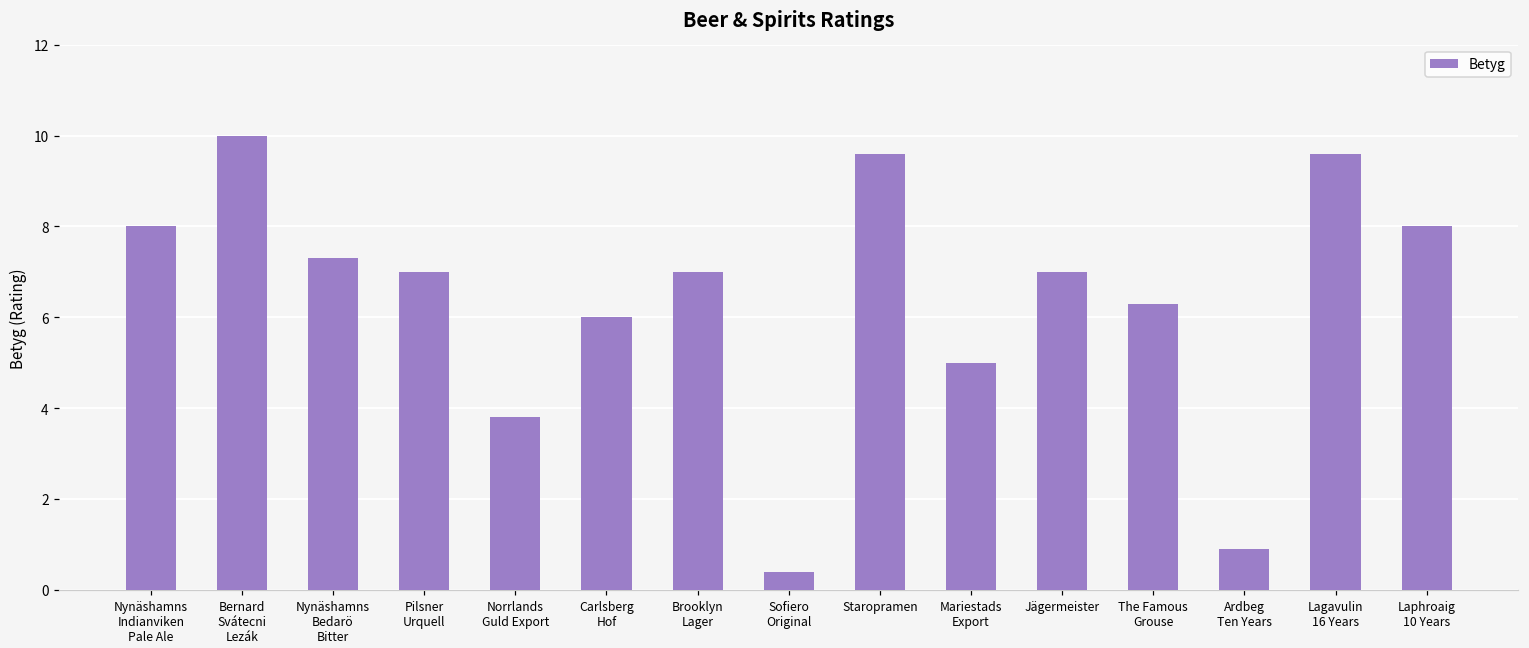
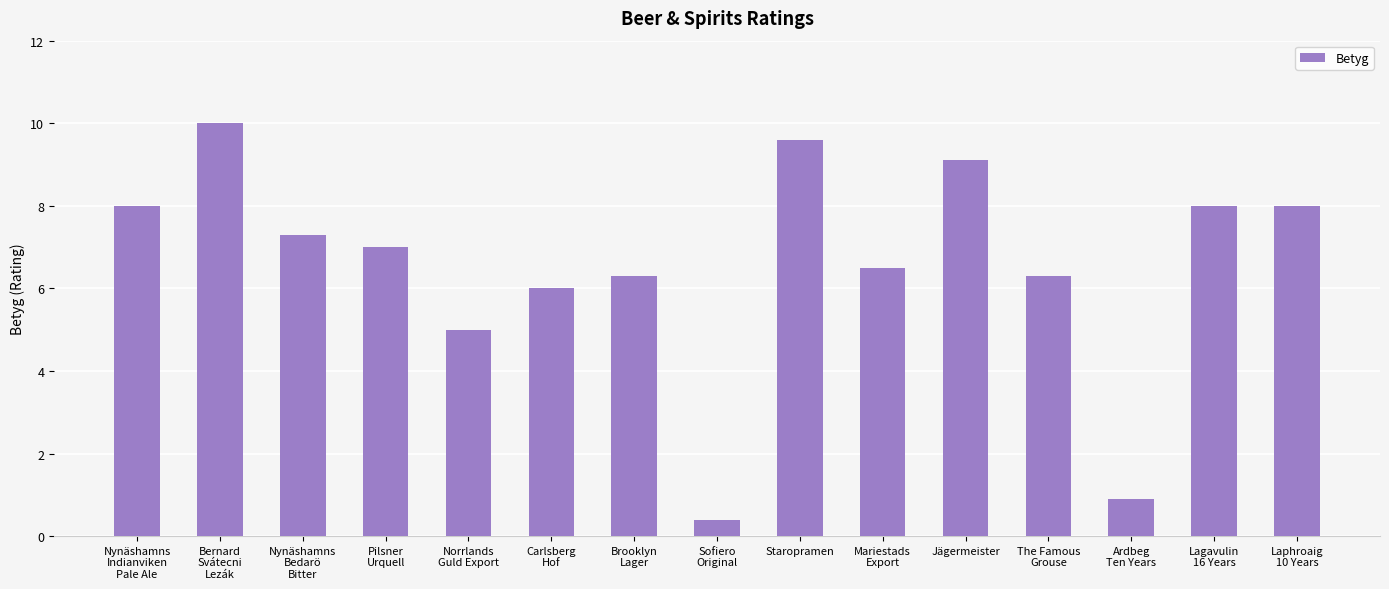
  {
    "Nynäshamns Indianviken Pale Ale": 8.0,
    "Bernard Svátecni Lezák": 10.0,
    "Nynäshamns Bedarö Bitter": 7.3,
    "Pilsner Urquell": 7.0,
-   "Norrlands Guld Export": 3.8,
+   "Norrlands Guld Export": 5.0,
    "Carlsberg Hof": 6.0,
-   "Brooklyn Lager": 7.0,
+   "Brooklyn Lager": 6.3,
    "Sofiero Original": 0.4,
    "Staropramen": 9.6,
-   "Mariestads Export": 5.0,
-   "Jägermeister": 7.0,
+   "Mariestads Export": 6.5,
+   "Jägermeister": 9.1,
    "The Famous Grouse": 6.3,
    "Ardbeg Ten Years": 0.9,
-   "Lagavulin 16 Years": 9.6,
+   "Lagavulin 16 Years": 8.0,
    "Laphroaig 10 Years": 8.0
  }
